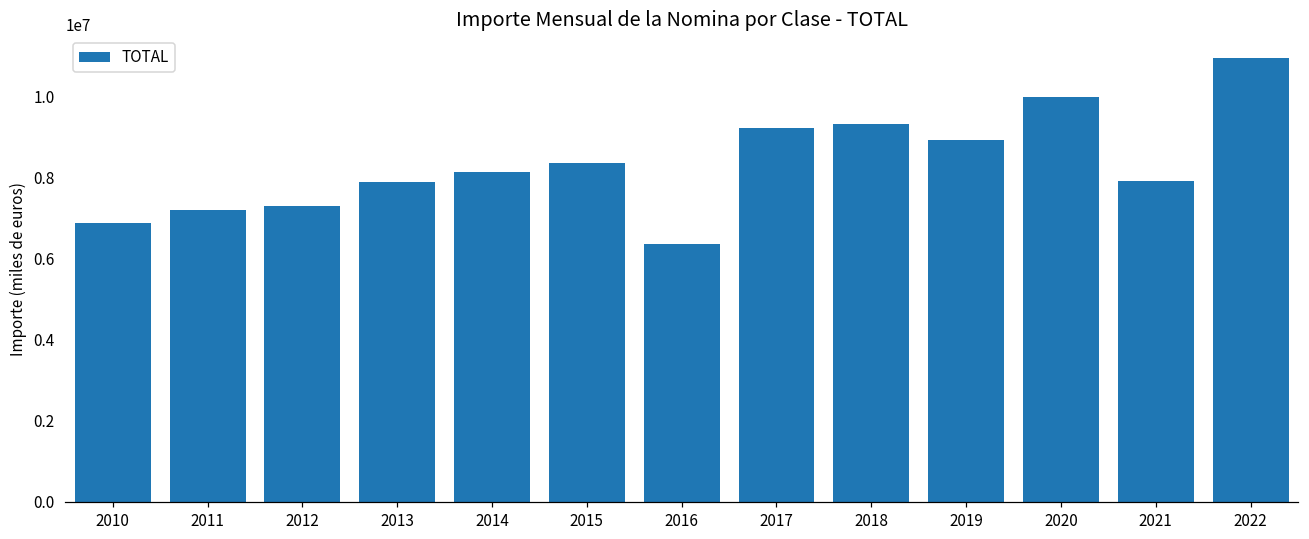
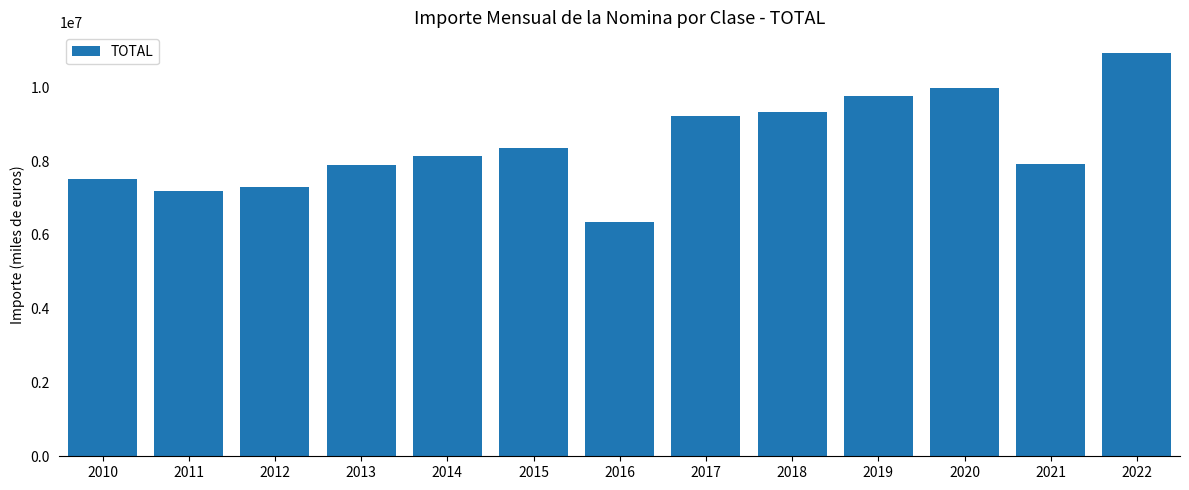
  {
-   "2010": 6900000,
+   "2010": 7500000,
    "2011": 7200000,
    "2012": 7300000,
    "2013": 7900000,
    "2014": 8100000,
    "2015": 8400000,
    "2016": 6400000,
    "2017": 9200000,
    "2018": 9300000,
-   "2019": 8900000,
+   "2019": 9800000,
    "2020": 10000000,
    "2021": 7900000,
    "2022": 10900000
  }
